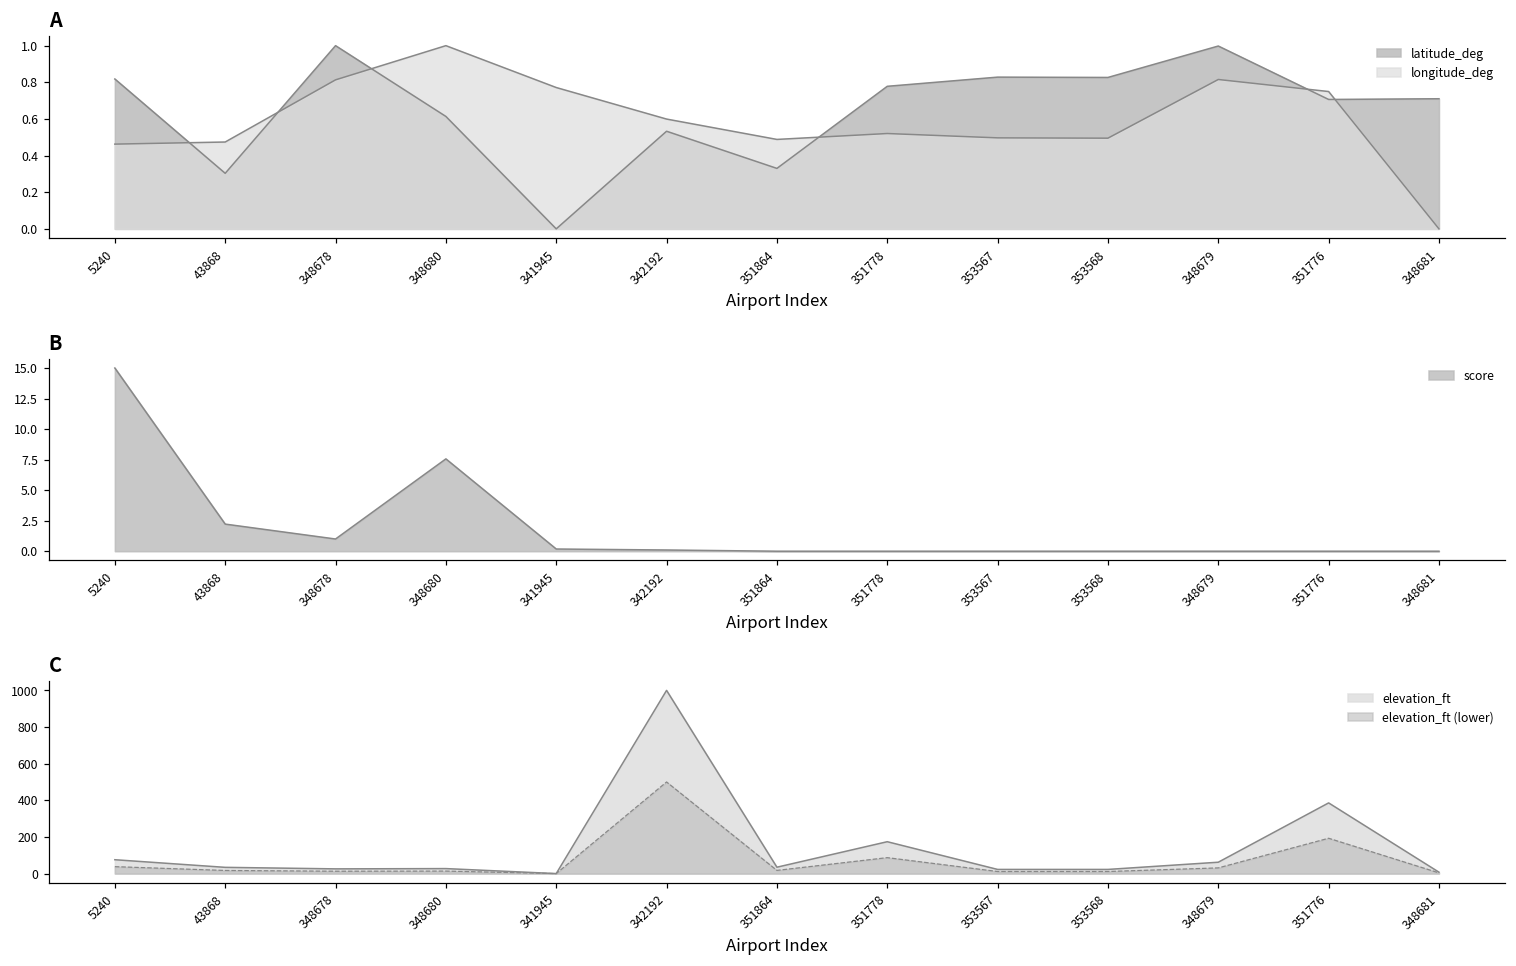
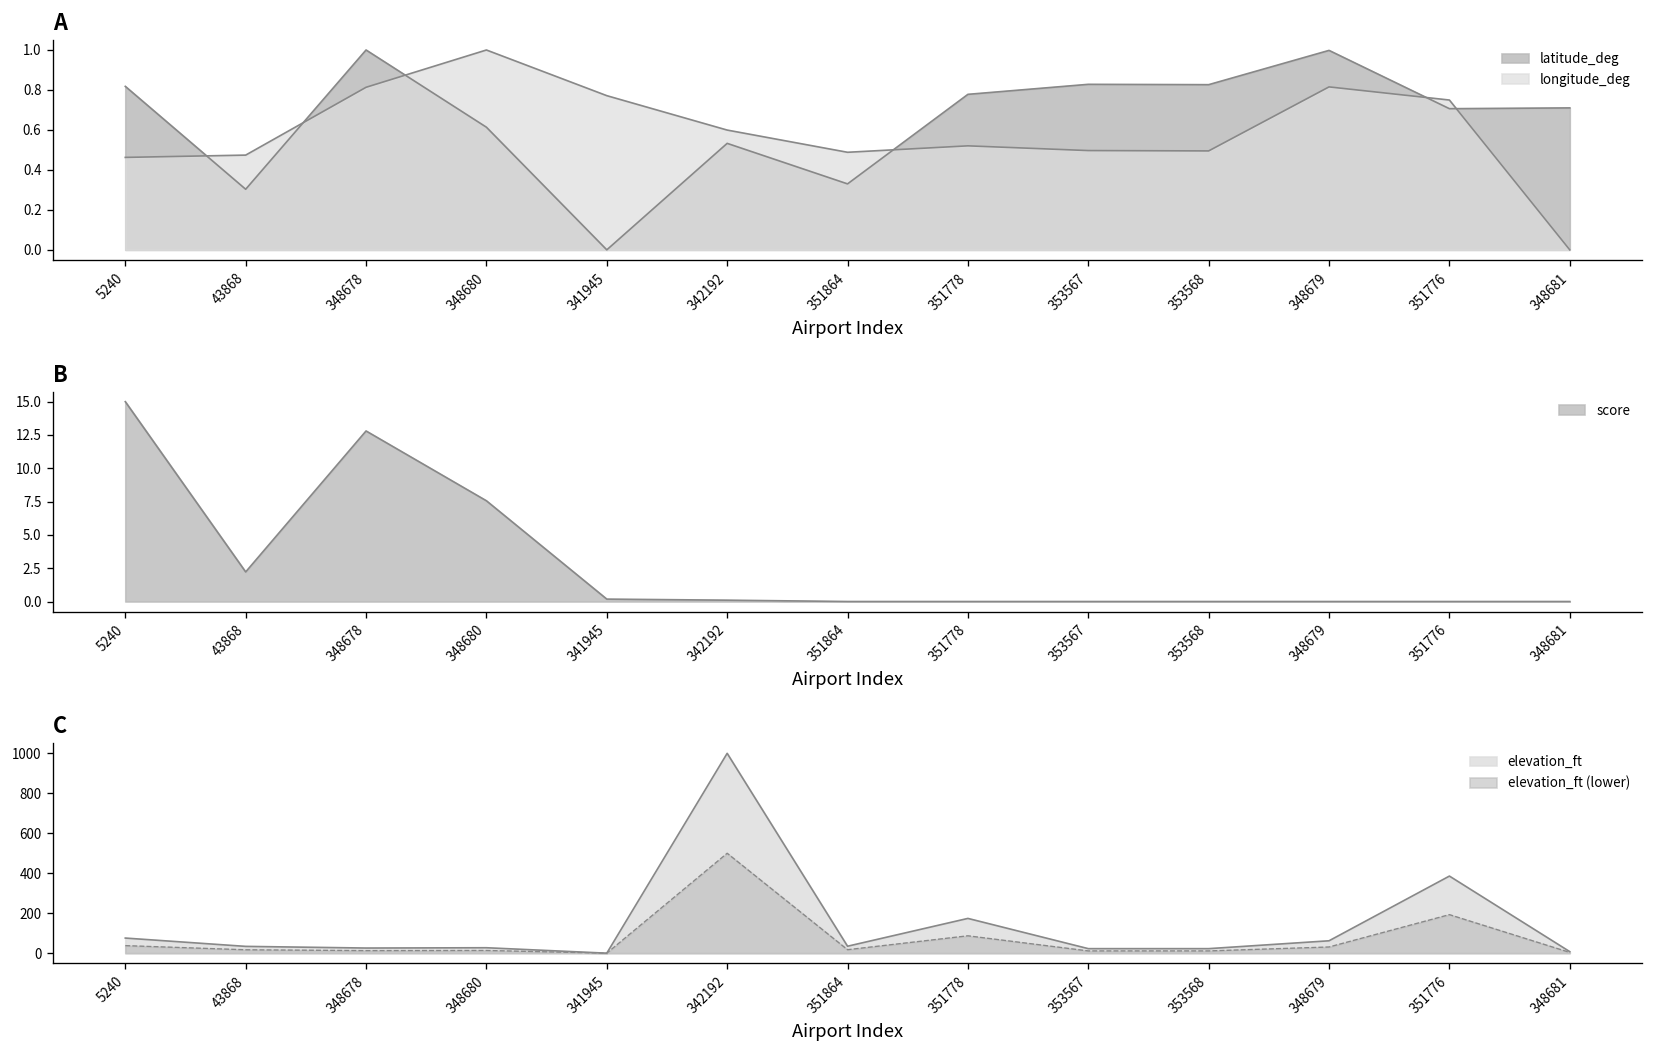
  {
    "B": {
      "5240": 15.0,
      "43868": 2.2,
-     "348678": 1.0,
+     "348678": 12.8,
      "348680": 7.6,
      "341945": 0.2,
      "342192": 0.1,
      "351864": 0.0,
      "351778": 0.0,
      "353567": 0.0,
      "353568": 0.0,
      "348679": 0.0,
      "351776": 0.0,
      "348681": 0.0
    }
  }
